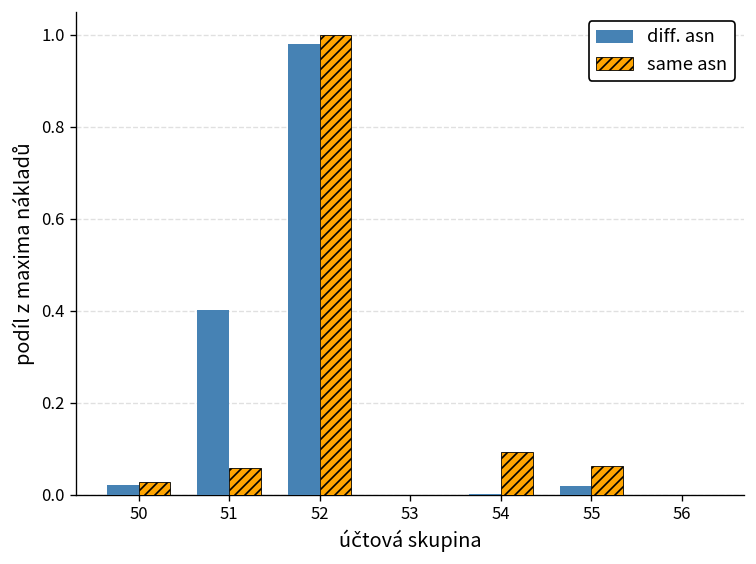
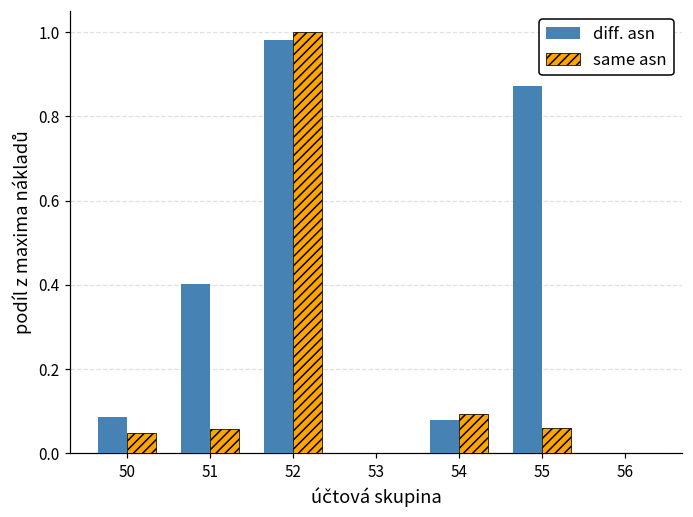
  {
    "diff. asn": {
-     "50": 0.02,
+     "50": 0.09,
      "51": 0.40,
      "52": 0.98,
      "53": 0.00,
-     "54": 0.00,
-     "55": 0.02,
+     "54": 0.08,
+     "55": 0.87,
      "56": 0.00
    },
    "same asn": {
-     "50": 0.03,
+     "50": 0.05,
      "51": 0.06,
      "52": 1.00,
      "53": 0.00,
      "54": 0.09,
      "55": 0.06,
      "56": 0.00
    }
  }
